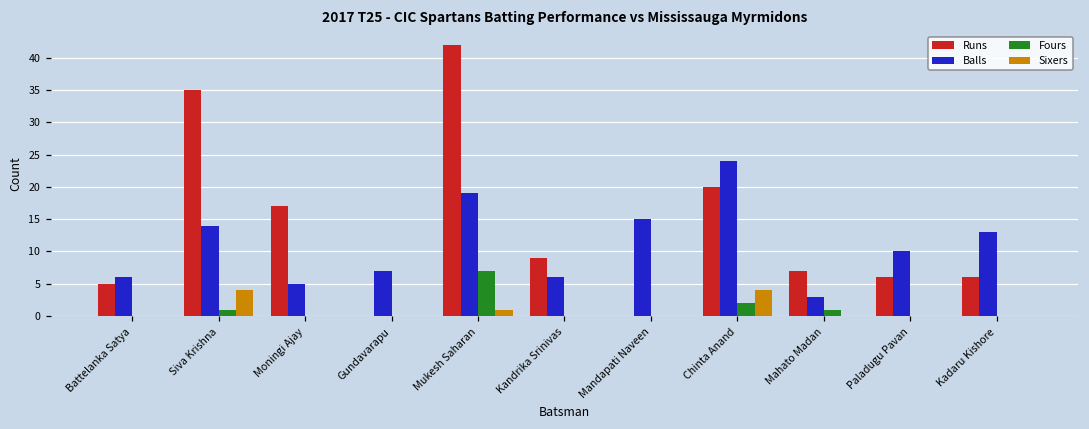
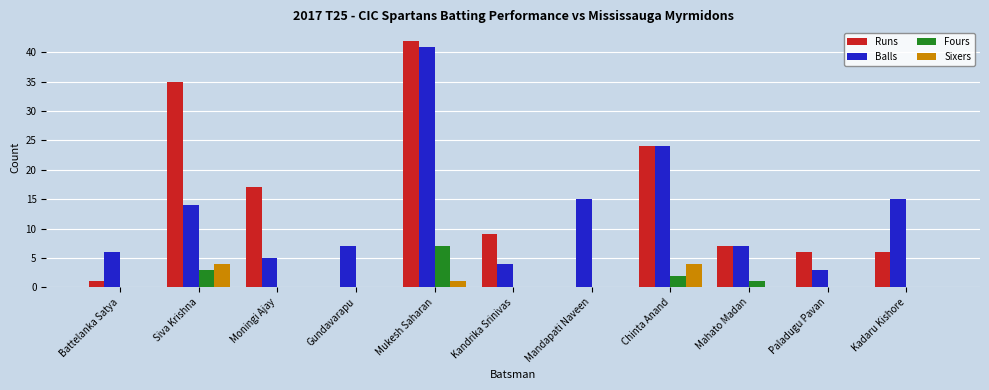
  {
    "Runs": {
-     "Battelanka Satya": 5,
+     "Battelanka Satya": 1,
      "Siva Krishna": 35,
      "Moningi Ajay": 17,
      "Gundavarapu": 0,
      "Mukesh Saharan": 42,
      "Kandrika Srinivas": 9,
      "Mandapati Naveen": 0,
-     "Chinta Anand": 20,
+     "Chinta Anand": 24,
      "Mahato Madan": 7,
      "Paladugu Pavan": 6,
      "Kadaru Kishore": 6
    },
    "Balls": {
      "Battelanka Satya": 6,
      "Siva Krishna": 14,
      "Moningi Ajay": 5,
      "Gundavarapu": 7,
-     "Mukesh Saharan": 19,
-     "Kandrika Srinivas": 6,
+     "Mukesh Saharan": 41,
+     "Kandrika Srinivas": 4,
      "Mandapati Naveen": 15,
      "Chinta Anand": 24,
-     "Mahato Madan": 3,
-     "Paladugu Pavan": 10,
-     "Kadaru Kishore": 13
+     "Mahato Madan": 7,
+     "Paladugu Pavan": 3,
+     "Kadaru Kishore": 15
    },
    "Fours": {
      "Battelanka Satya": 0,
-     "Siva Krishna": 1,
+     "Siva Krishna": 3,
      "Moningi Ajay": 0,
      "Gundavarapu": 0,
      "Mukesh Saharan": 7,
      "Kandrika Srinivas": 0,
      "Mandapati Naveen": 0,
      "Chinta Anand": 2,
      "Mahato Madan": 1,
      "Paladugu Pavan": 0,
      "Kadaru Kishore": 0
    },
    "Sixers": {
      "Battelanka Satya": 0,
      "Siva Krishna": 4,
      "Moningi Ajay": 0,
      "Gundavarapu": 0,
      "Mukesh Saharan": 1,
      "Kandrika Srinivas": 0,
      "Mandapati Naveen": 0,
      "Chinta Anand": 4,
      "Mahato Madan": 0,
      "Paladugu Pavan": 0,
      "Kadaru Kishore": 0
    }
  }
